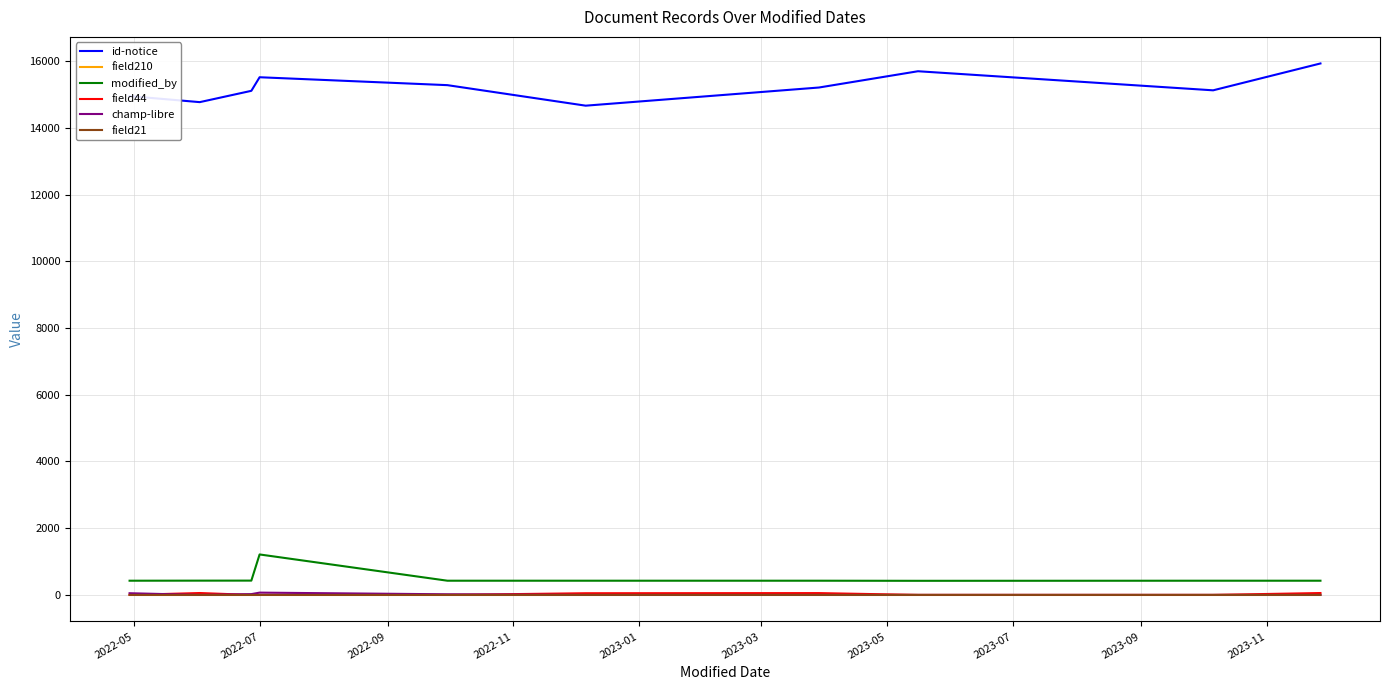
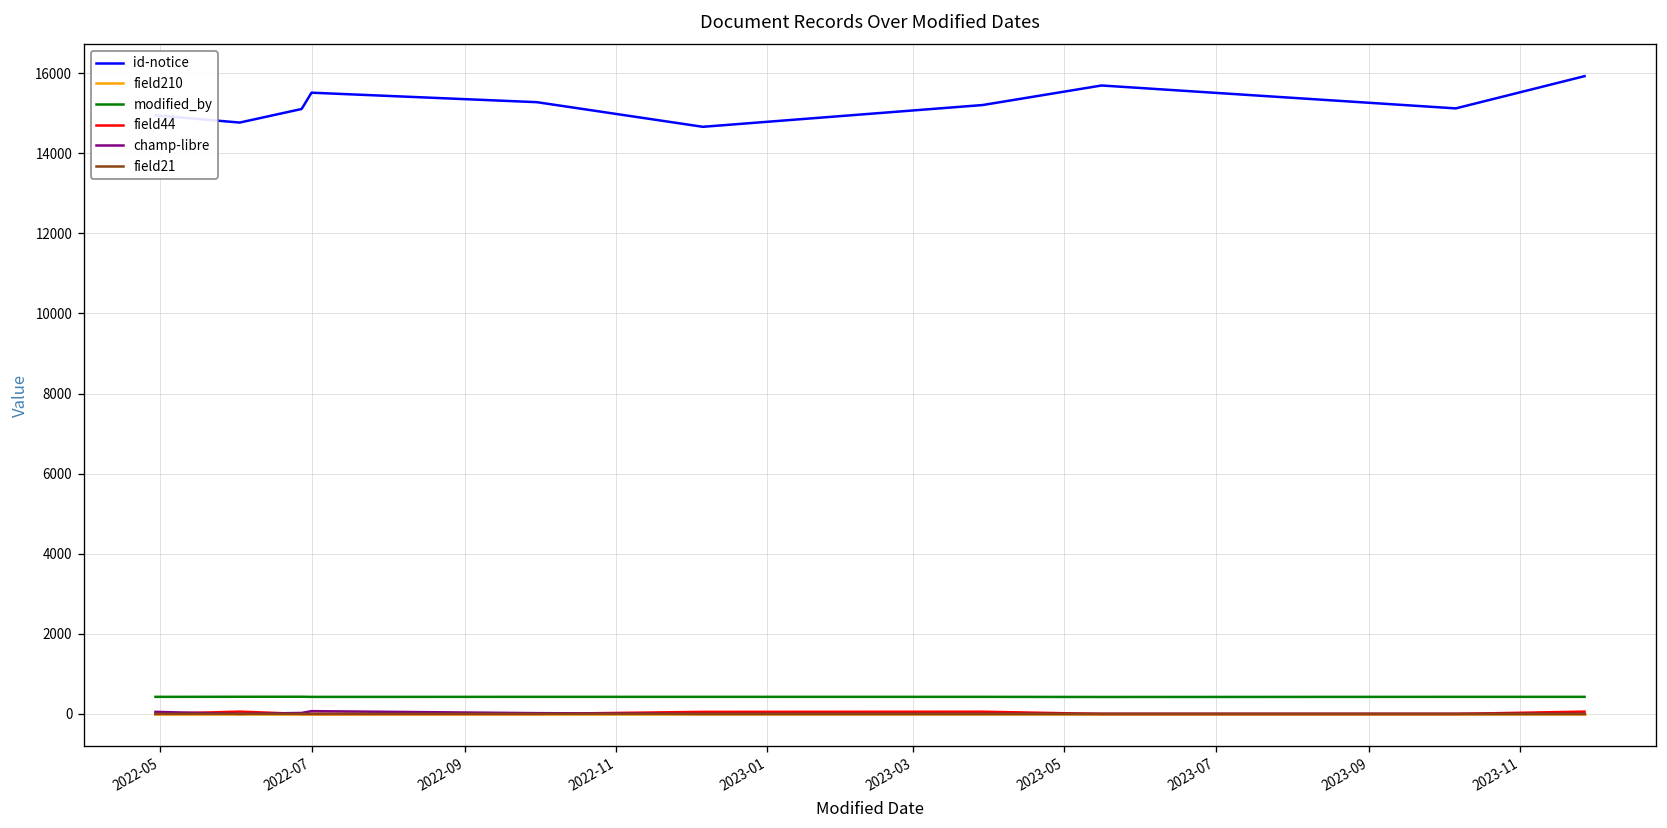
  {
    "id-notice": {
      "2022-07": 15500
    },
    "modified_by": {
-     "2022-07": 1200
+     "2022-07": 400
    }
  }
